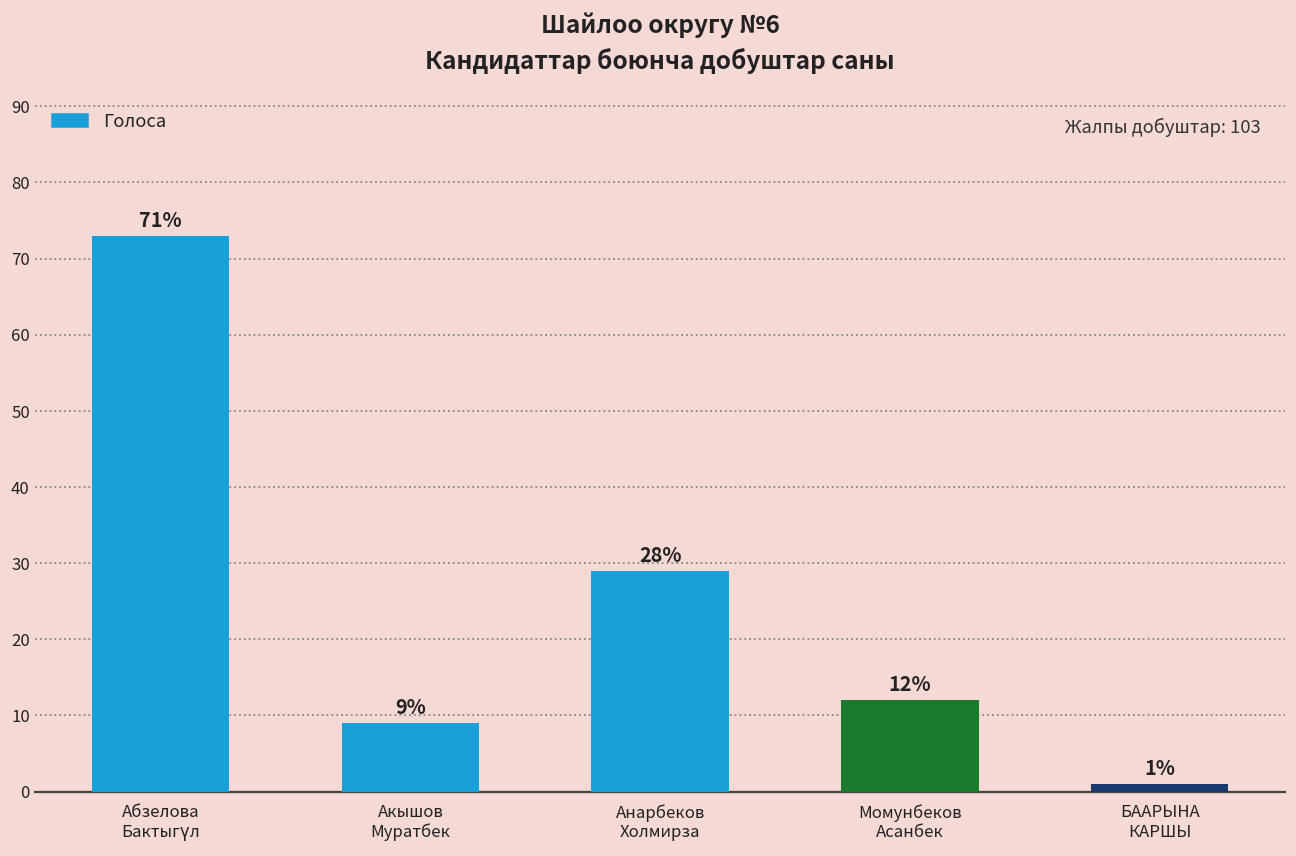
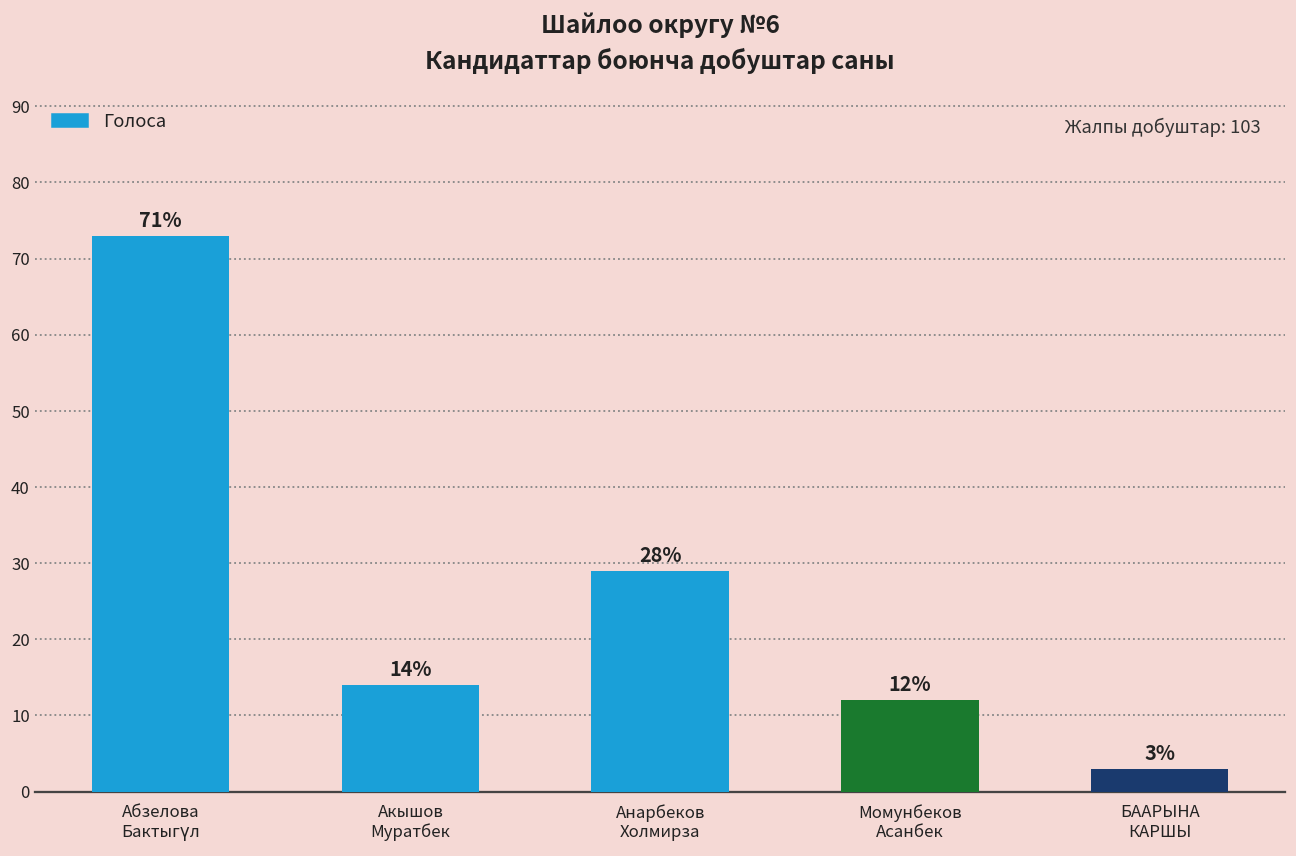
  {
-   "Акышов Муратбек": "9%",
+   "Акышов Муратбек": "14%",
    "Момунбеков Асанбек": "12%",
-   "БААРЫНА КАРШЫ": "1%"
+   "БААРЫНА КАРШЫ": "3%"
  }
